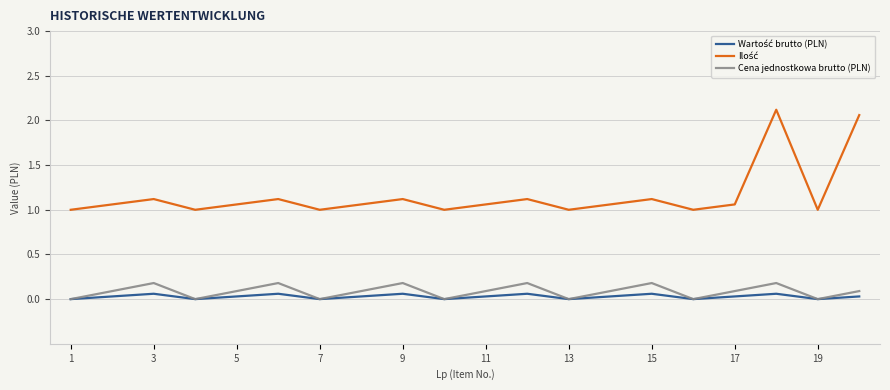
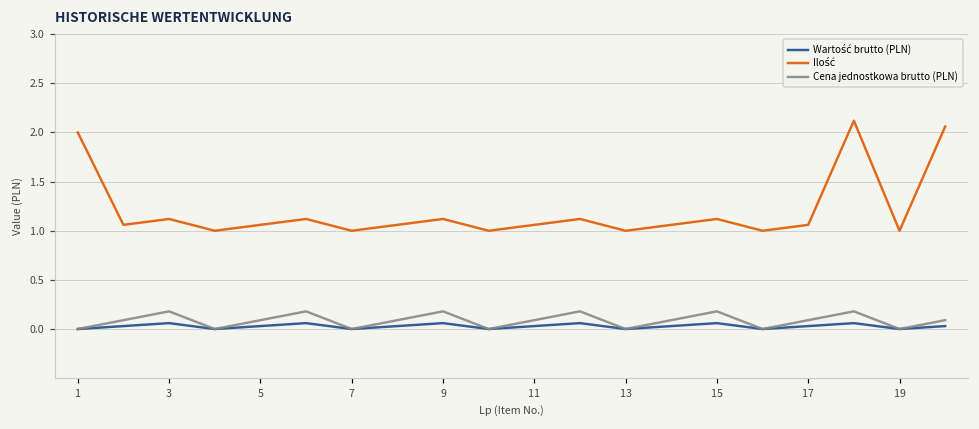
  {
    "Wartość brutto (PLN)": {
      "3": 0.1,
      "5": 0.0,
      "9": 0.1,
      "11": 0.0,
      "15": 0.1,
      "17": 0.0
    },
    "Ilość": {
-     "1": 1,
+     "1": 2,
      "3": 1.1,
      "5": 1.1,
      "7": 1,
      "9": 1.1,
      "11": 1.1,
      "13": 1,
      "15": 1.1,
      "17": 1.1,
      "19": 1
    },
    "Cena jednostkowa brutto (PLN)": {
      "3": 0.2,
      "5": 0.1,
      "9": 0.2,
      "11": 0.1,
      "15": 0.2,
      "17": 0.1
    }
  }
